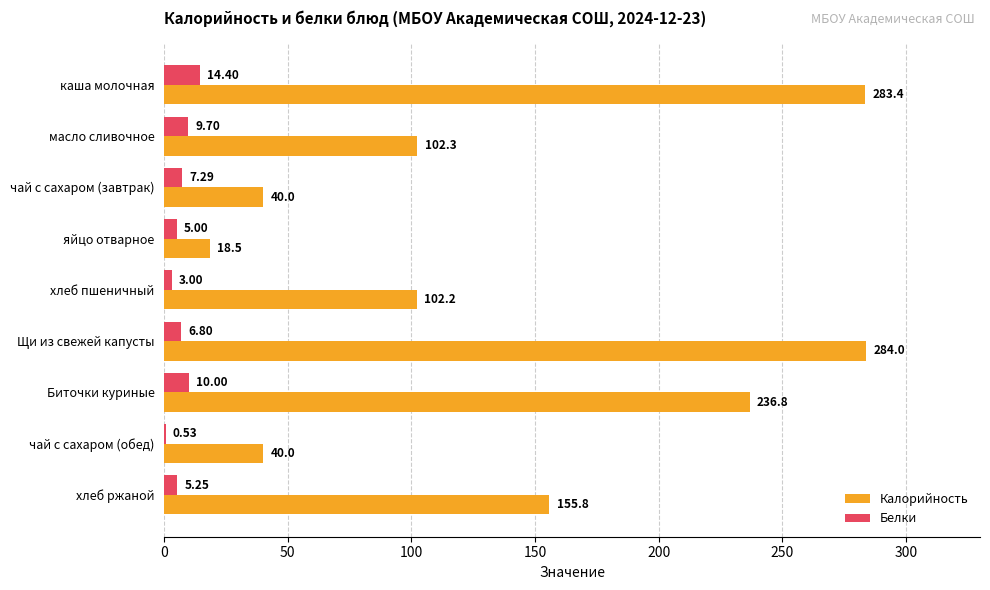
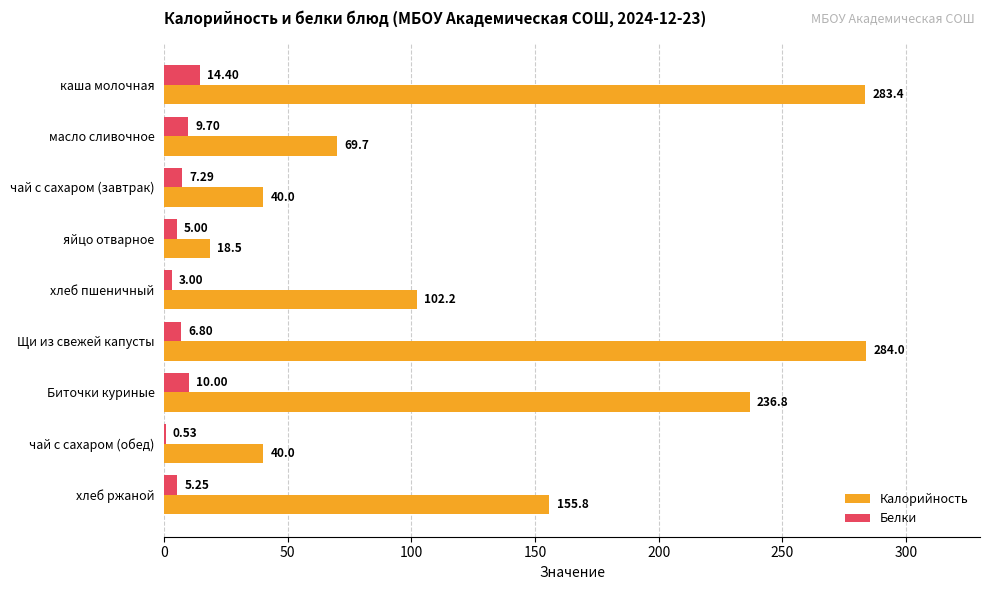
  {
    "Калорийность": {
      "каша молочная": 283.4,
-     "масло сливочное": 102.3,
+     "масло сливочное": 69.7,
      "чай с сахаром (завтрак)": 40.0,
      "яйцо отварное": 18.5,
      "хлеб пшеничный": 102.2,
      "Щи из свежей капусты": 284.0,
      "Биточки куриные": 236.8,
      "чай с сахаром (обед)": 40.0,
      "хлеб ржаной": 155.8
    },
    "Белки": {
      "каша молочная": 14.40,
      "масло сливочное": 9.70,
      "чай с сахаром (завтрак)": 7.29,
      "яйцо отварное": 5.00,
      "хлеб пшеничный": 3.00,
      "Щи из свежей капусты": 6.80,
      "Биточки куриные": 10.00,
      "чай с сахаром (обед)": 0.53,
      "хлеб ржаной": 5.25
    }
  }
